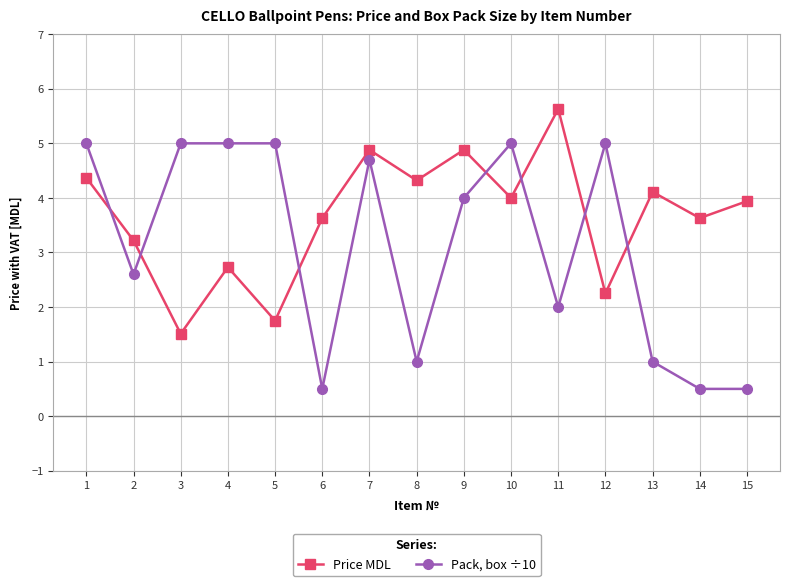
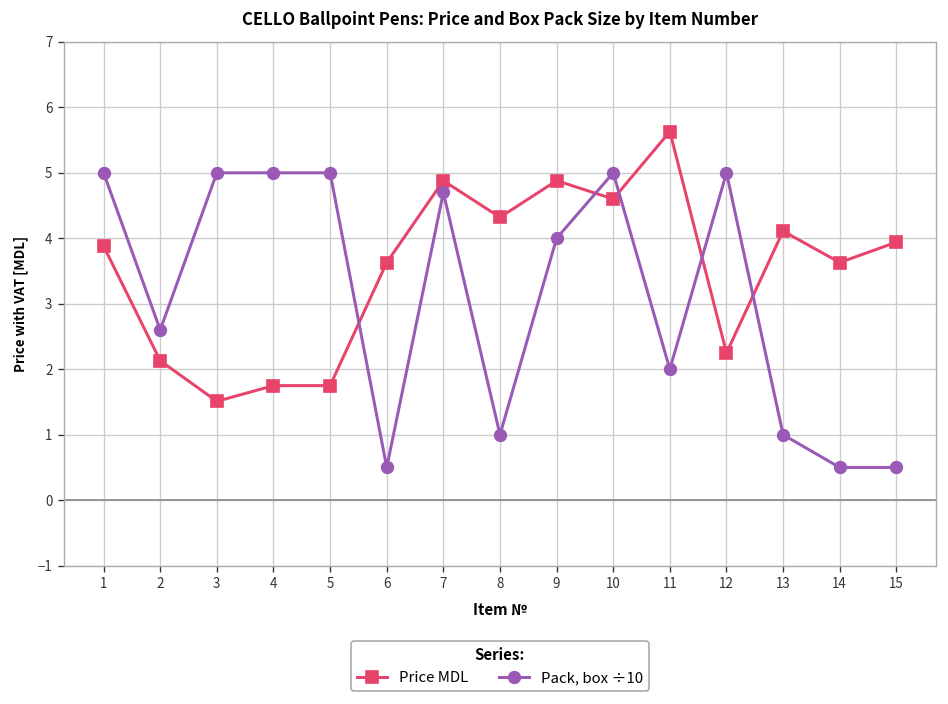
  {
    "Price MDL": {
-     "1": 4.4,
-     "2": 3.2,
+     "1": 3.9,
+     "2": 2.1,
      "3": 1.5,
-     "4": 2.7,
+     "4": 1.8,
      "5": 1.8,
      "6": 3.6,
      "7": 4.9,
      "8": 4.3,
      "9": 4.9,
-     "10": 4.0,
+     "10": 4.6,
      "11": 5.6,
      "12": 2.3,
      "13": 4.1,
      "14": 3.6,
      "15": 3.9
    },
    "Pack, box ÷10": {
      "1": 5.0,
      "2": 2.6,
      "3": 5.0,
      "4": 5.0,
      "5": 5.0,
      "6": 0.5,
      "7": 4.7,
      "8": 1.0,
      "9": 4.0,
      "10": 5.0,
      "11": 2.0,
      "12": 5.0,
      "13": 1.0,
      "14": 0.5,
      "15": 0.5
    }
  }
